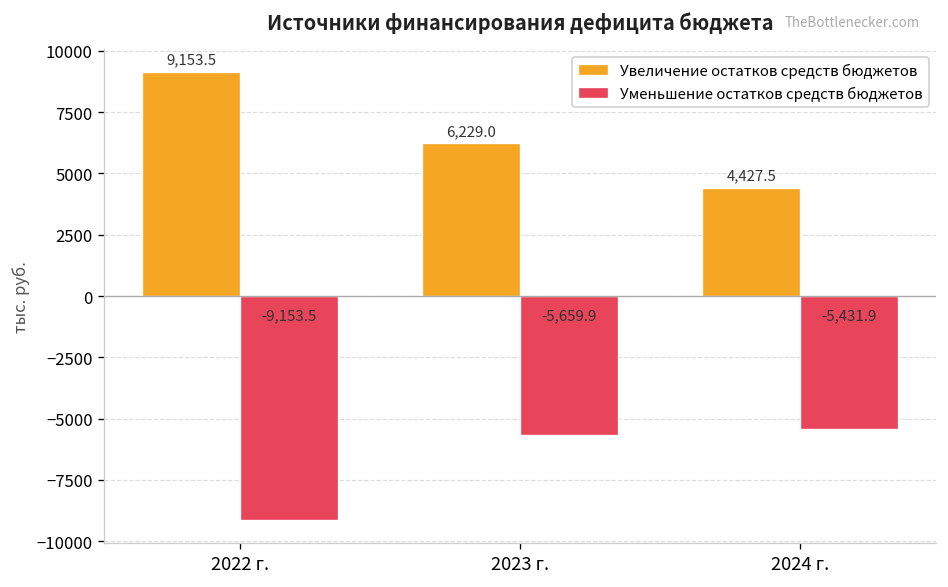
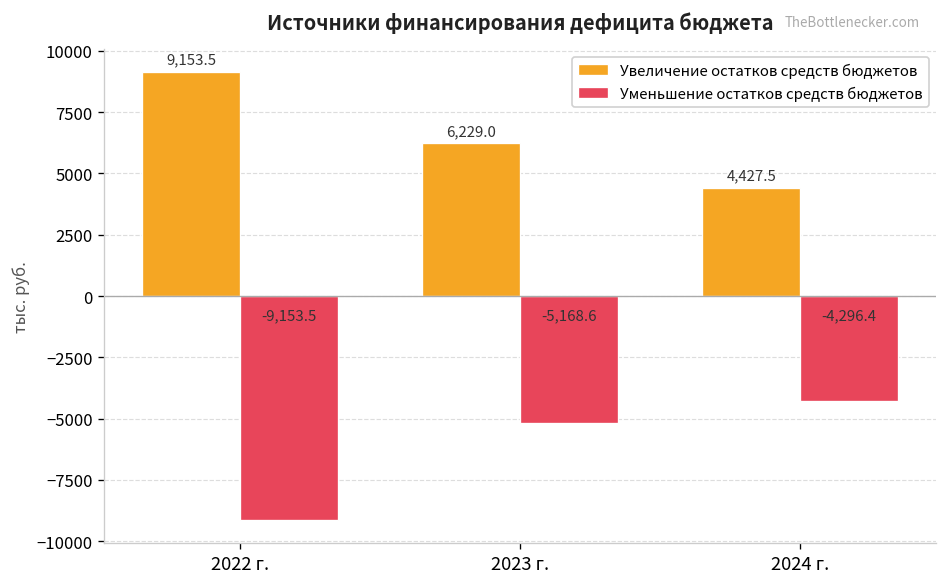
  {
    "Увеличение остатков средств бюджетов": {
      "2022 г.": "9,153.5",
      "2023 г.": "6,229.0",
      "2024 г.": "4,427.5"
    },
    "Уменьшение остатков средств бюджетов": {
      "2022 г.": "-9,153.5",
-     "2023 г.": "-5,659.9",
-     "2024 г.": "-5,431.9"
+     "2023 г.": "-5,168.6",
+     "2024 г.": "-4,296.4"
    }
  }
